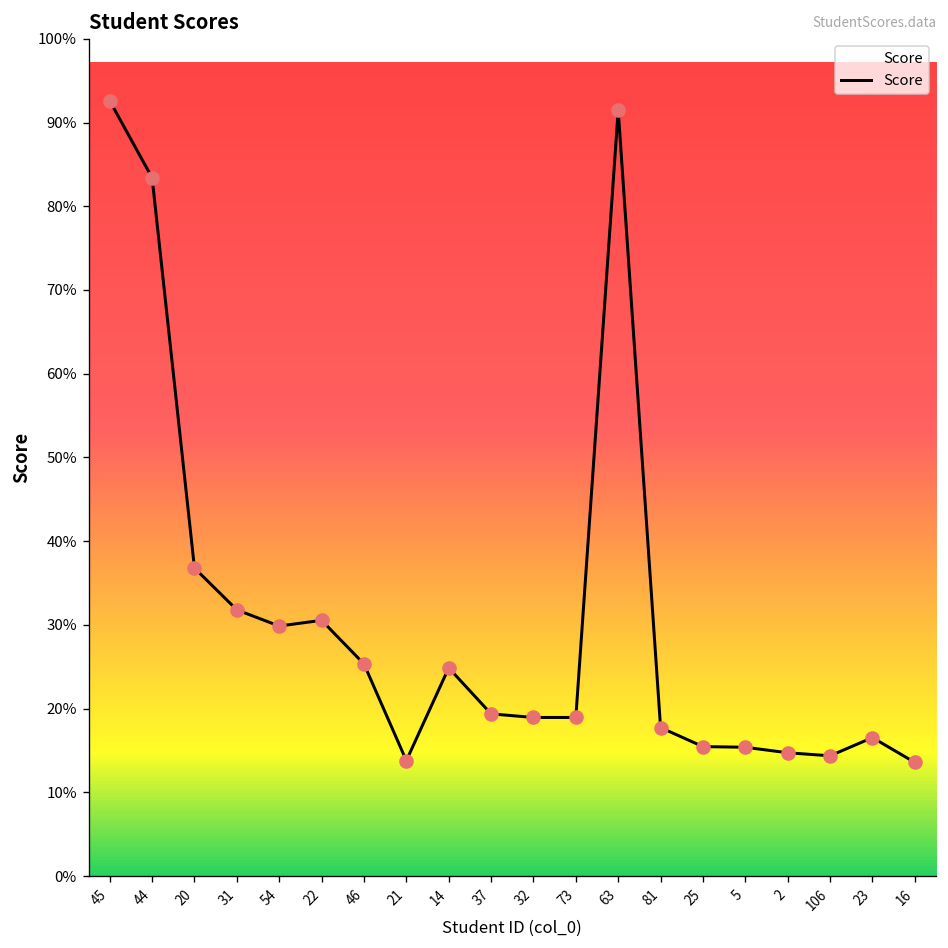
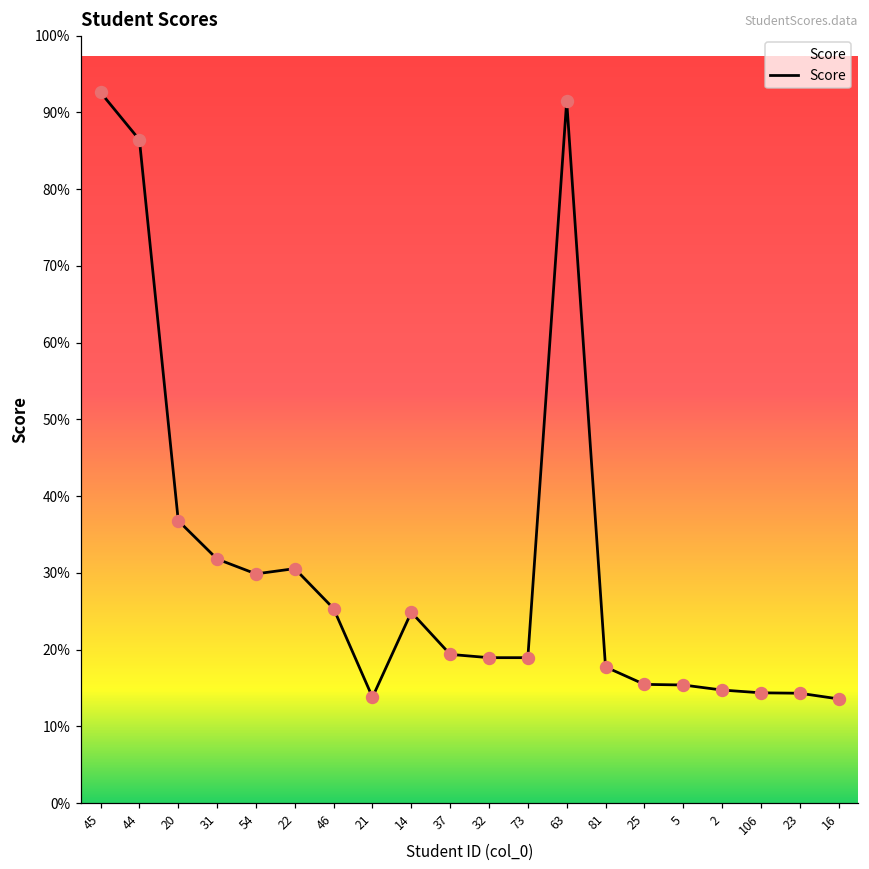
  {
    "45": "93%",
-   "44": "83%",
+   "44": "86%",
    "20": "37%",
    "31": "32%",
    "54": "30%",
    "22": "31%",
    "46": "25%",
    "21": "14%",
    "14": "25%",
    "37": "19%",
    "32": "19%",
    "73": "19%",
    "63": "91%",
    "81": "18%",
    "25": "15%",
    "5": "15%",
    "2": "15%",
    "106": "14%",
-   "23": "17%",
+   "23": "14%",
    "16": "14%"
  }
